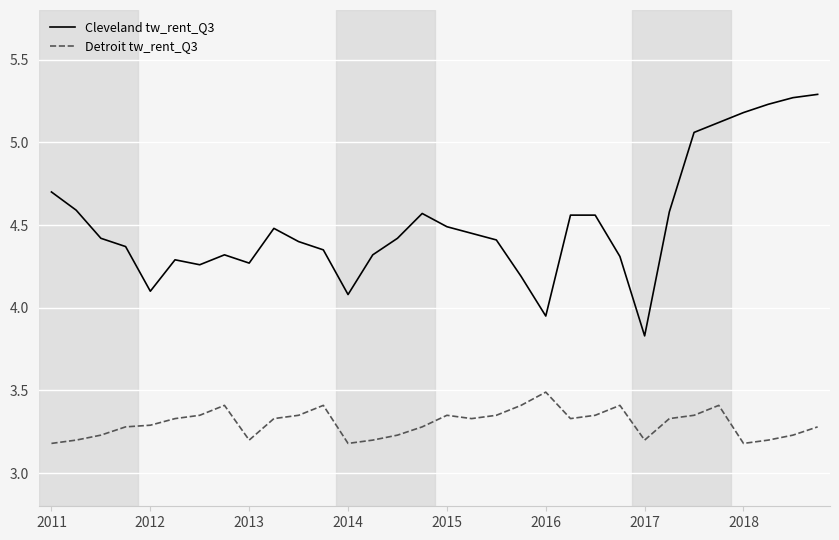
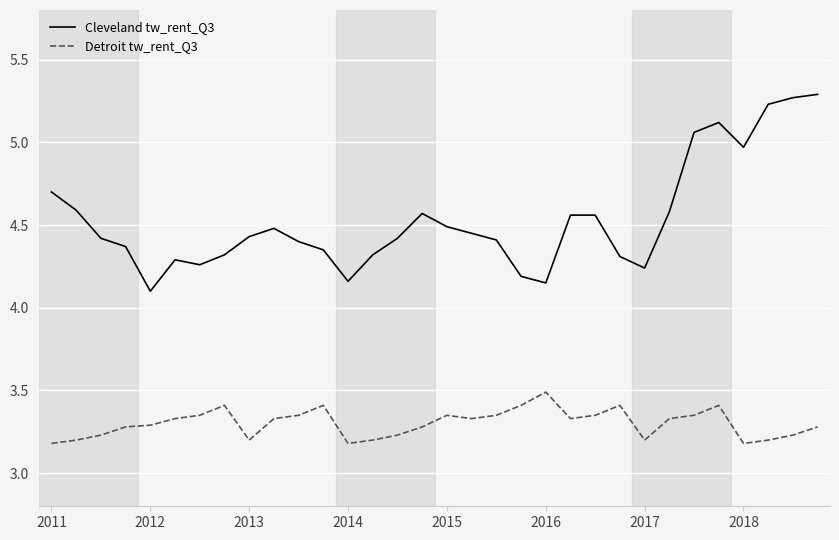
  {
    "Cleveland tw_rent_Q3": {
      "2011": 4.70,
      "2012": 4.10,
-     "2013": 4.27,
-     "2014": 4.08,
+     "2013": 4.43,
+     "2014": 4.16,
      "2015": 4.49,
-     "2016": 3.95,
-     "2017": 3.83,
-     "2018": 5.18
+     "2016": 4.15,
+     "2017": 4.24,
+     "2018": 4.97
    },
    "Detroit tw_rent_Q3": {
      "2011": 3.18,
      "2012": 3.29,
      "2013": 3.20,
      "2014": 3.18,
      "2015": 3.35,
      "2016": 3.49,
      "2017": 3.20,
      "2018": 3.18
    }
  }
